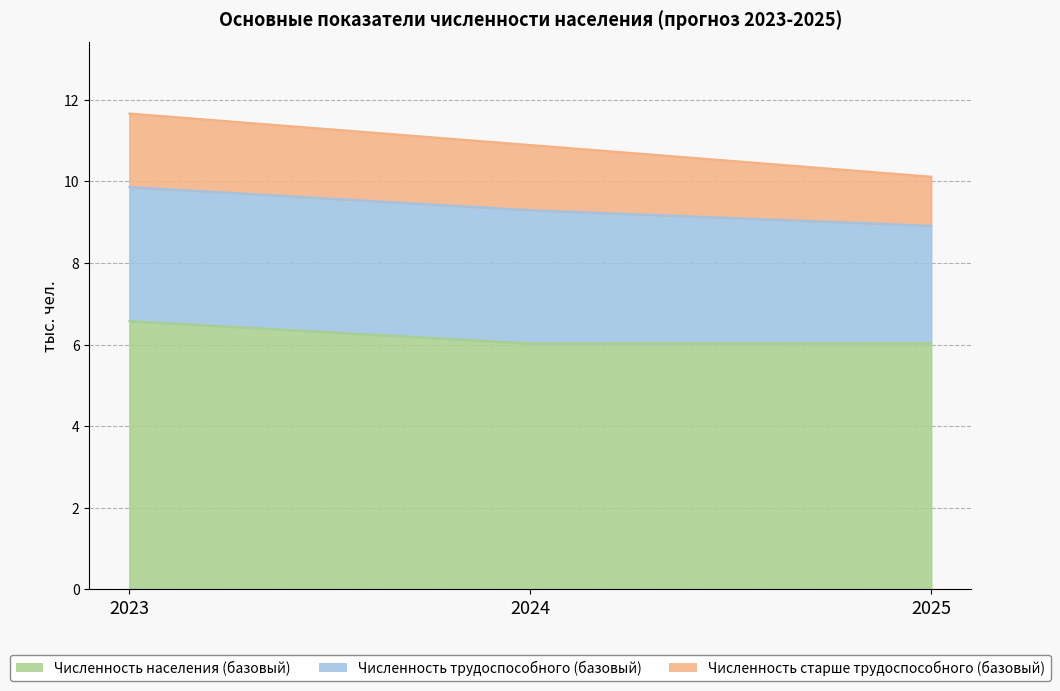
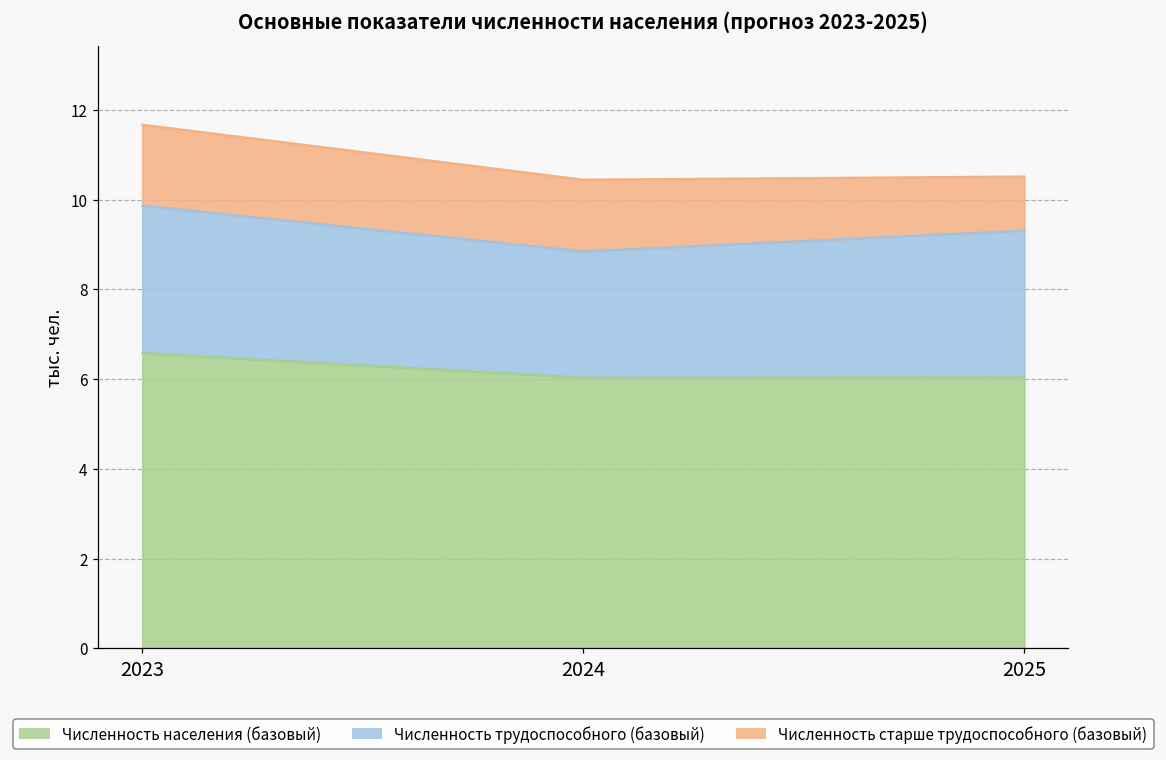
  {
    "Численность населения (базовый)": {
      "2023": 6.6,
      "2024": 6.0,
      "2025": 6.0
    },
    "Численность трудоспособного (базовый)": {
      "2023": 3.3,
-     "2024": 3.3,
-     "2025": 2.9
+     "2024": 2.8,
+     "2025": 3.3
    },
    "Численность старше трудоспособного (базовый)": {
      "2023": 1.8,
      "2024": 1.6,
      "2025": 1.2
    }
  }
